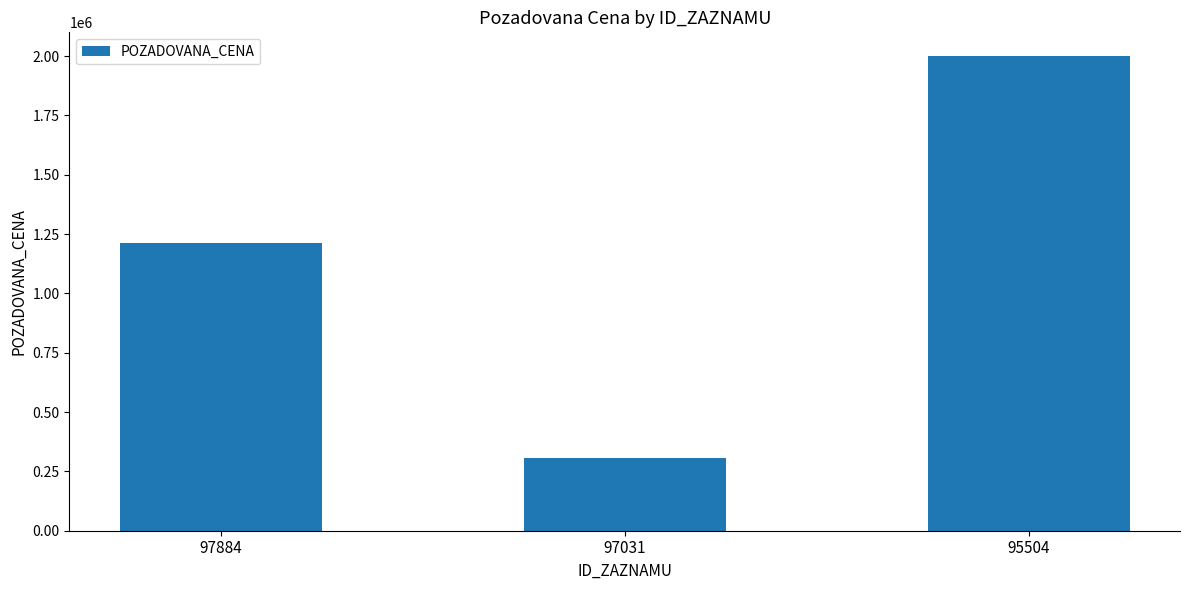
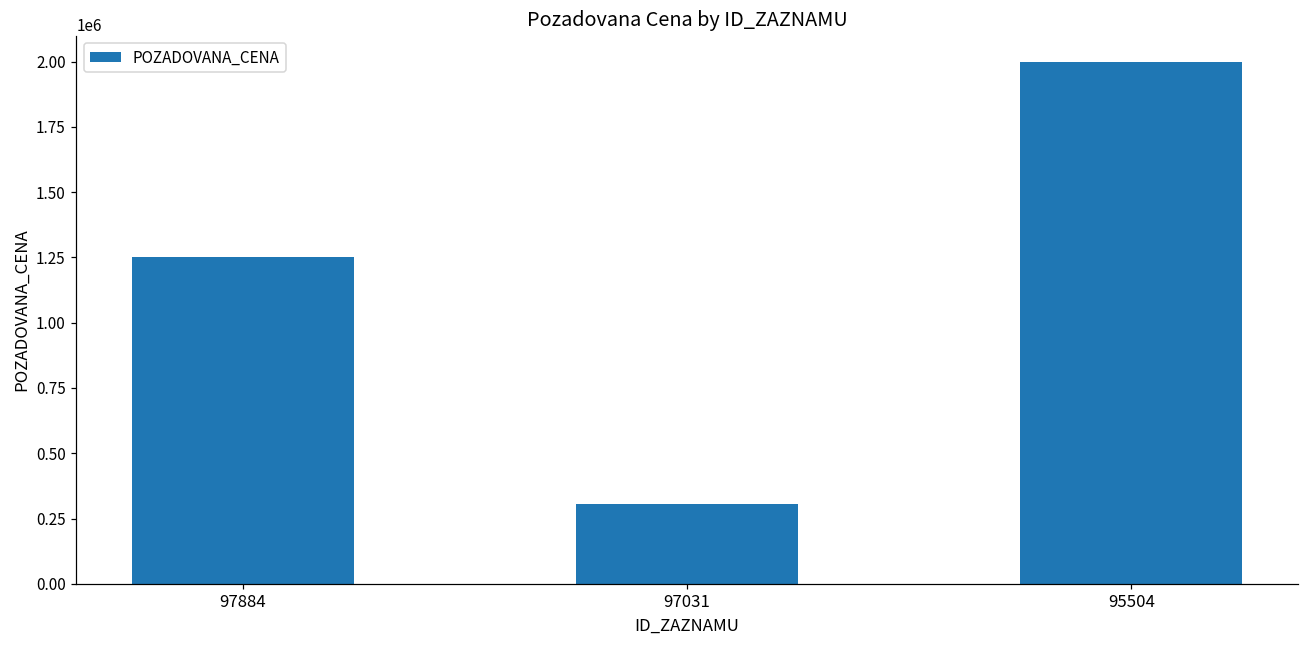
  {
-   "97884": 1210000,
+   "97884": 1250000,
    "97031": 310000,
    "95504": 2000000
  }
